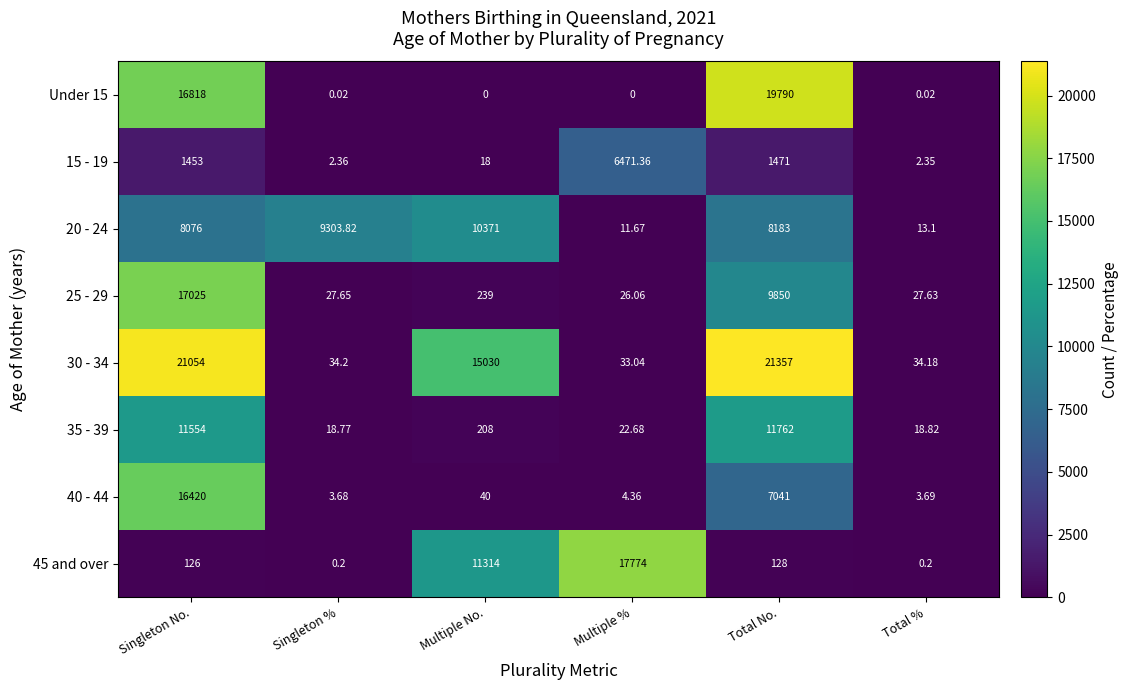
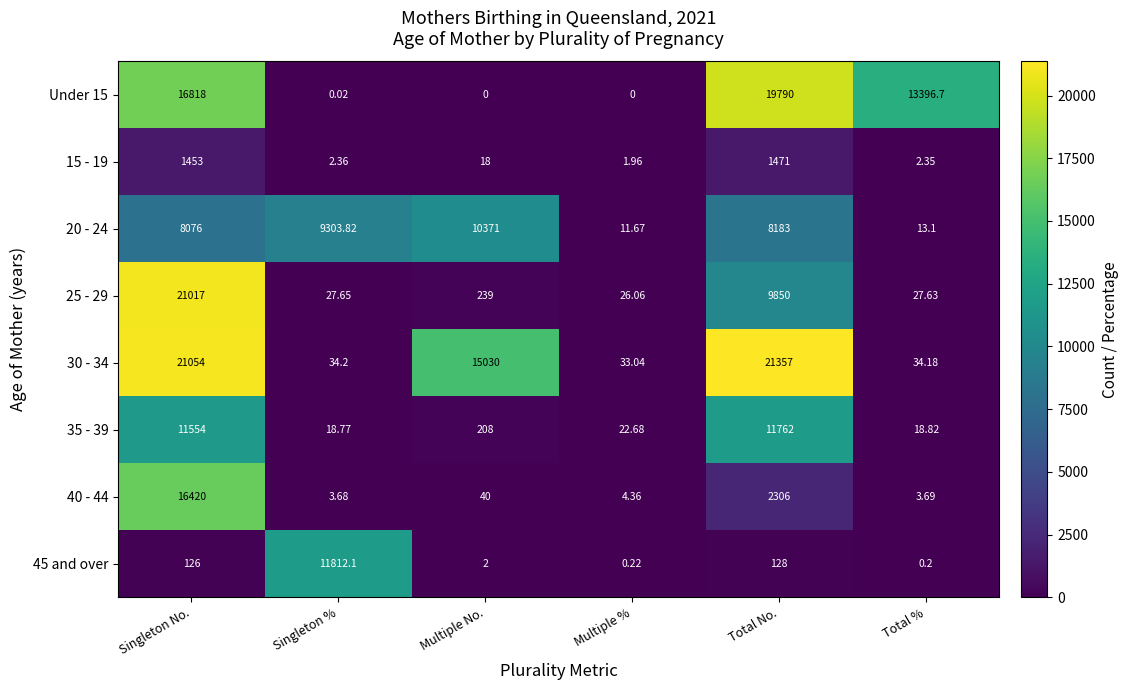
  {
    "Under 15": {
      "Singleton No.": 16818,
      "Singleton %": 0.02,
      "Multiple No.": 0,
      "Multiple %": 0,
      "Total No.": 19790,
-     "Total %": 0.02
+     "Total %": 13396.7
    },
    "15 - 19": {
      "Singleton No.": 1453,
      "Singleton %": 2.36,
      "Multiple No.": 18,
-     "Multiple %": 6471.36,
+     "Multiple %": 1.96,
      "Total No.": 1471,
      "Total %": 2.35
    },
    "20 - 24": {
      "Singleton No.": 8076,
      "Singleton %": 9303.82,
      "Multiple No.": 10371,
      "Multiple %": 11.67,
      "Total No.": 8183,
      "Total %": 13.1
    },
    "25 - 29": {
-     "Singleton No.": 17025,
+     "Singleton No.": 21017,
      "Singleton %": 27.65,
      "Multiple No.": 239,
      "Multiple %": 26.06,
      "Total No.": 9850,
      "Total %": 27.63
    },
    "30 - 34": {
      "Singleton No.": 21054,
      "Singleton %": 34.2,
      "Multiple No.": 15030,
      "Multiple %": 33.04,
      "Total No.": 21357,
      "Total %": 34.18
    },
    "35 - 39": {
      "Singleton No.": 11554,
      "Singleton %": 18.77,
      "Multiple No.": 208,
      "Multiple %": 22.68,
      "Total No.": 11762,
      "Total %": 18.82
    },
    "40 - 44": {
      "Singleton No.": 16420,
      "Singleton %": 3.68,
      "Multiple No.": 40,
      "Multiple %": 4.36,
-     "Total No.": 7041,
+     "Total No.": 2306,
      "Total %": 3.69
    },
    "45 and over": {
      "Singleton No.": 126,
-     "Singleton %": 0.2,
-     "Multiple No.": 11314,
-     "Multiple %": 17774,
+     "Singleton %": 11812.1,
+     "Multiple No.": 2,
+     "Multiple %": 0.22,
      "Total No.": 128,
      "Total %": 0.2
    }
  }
